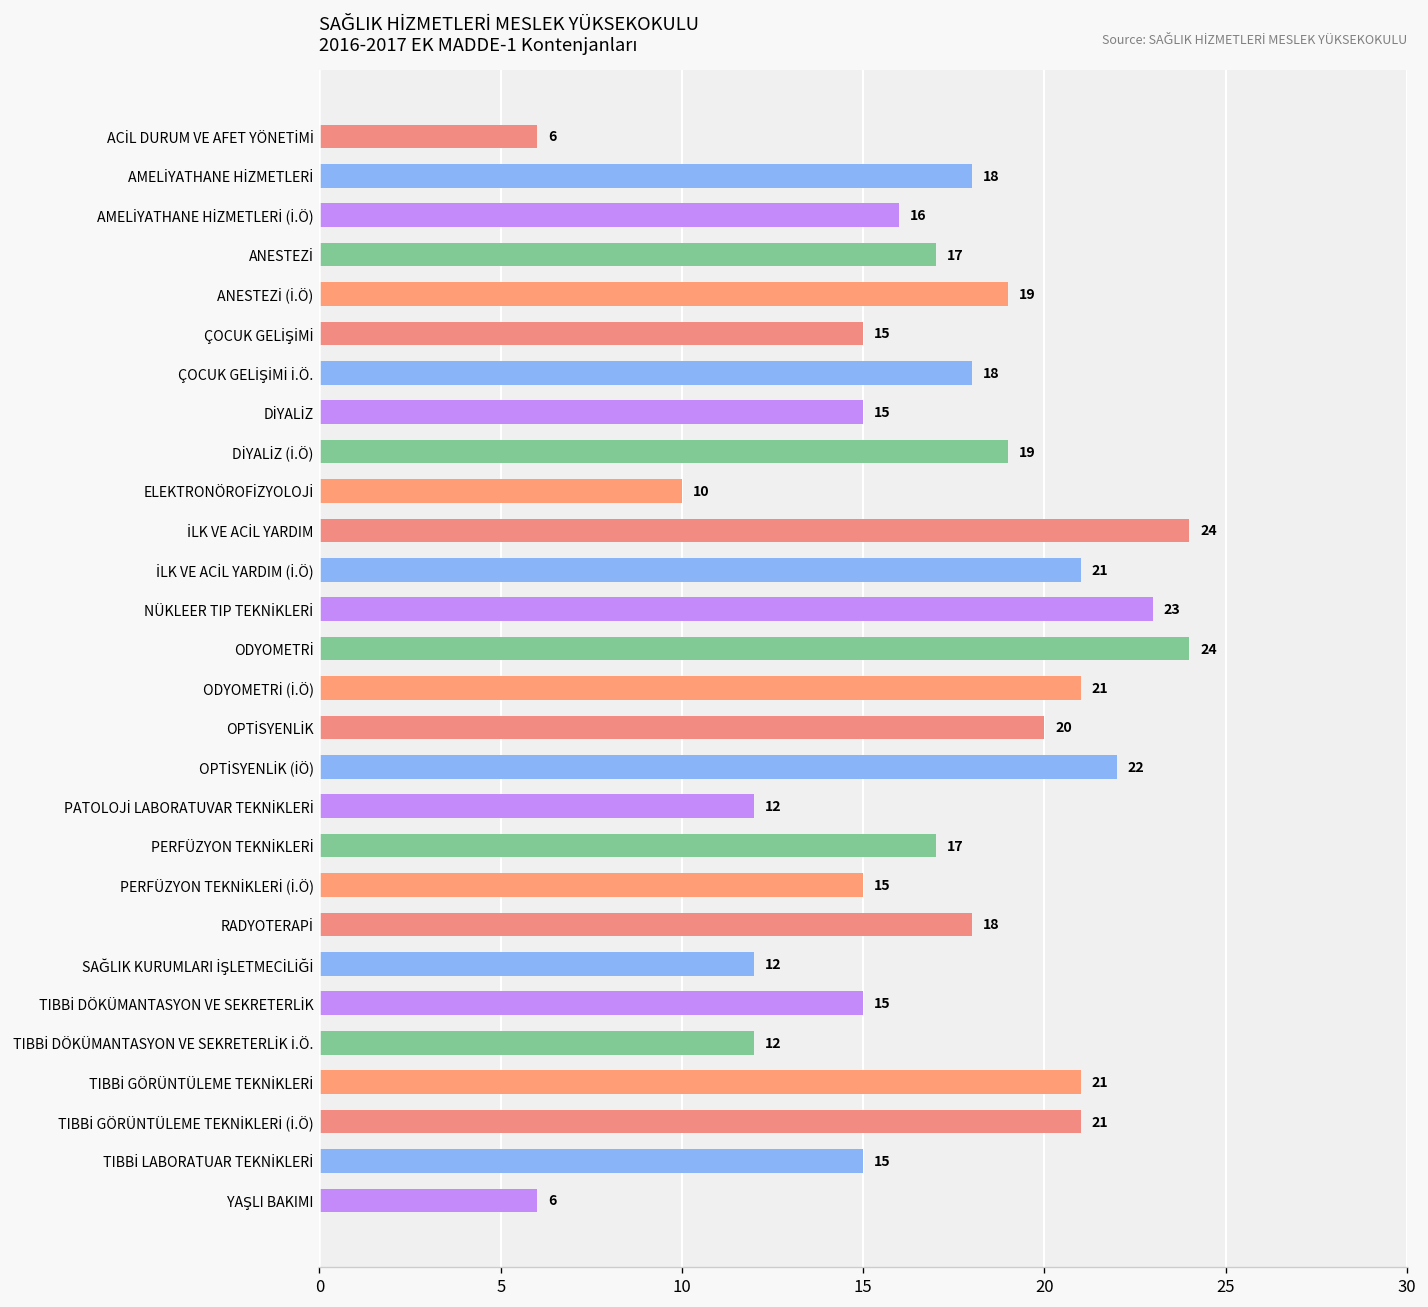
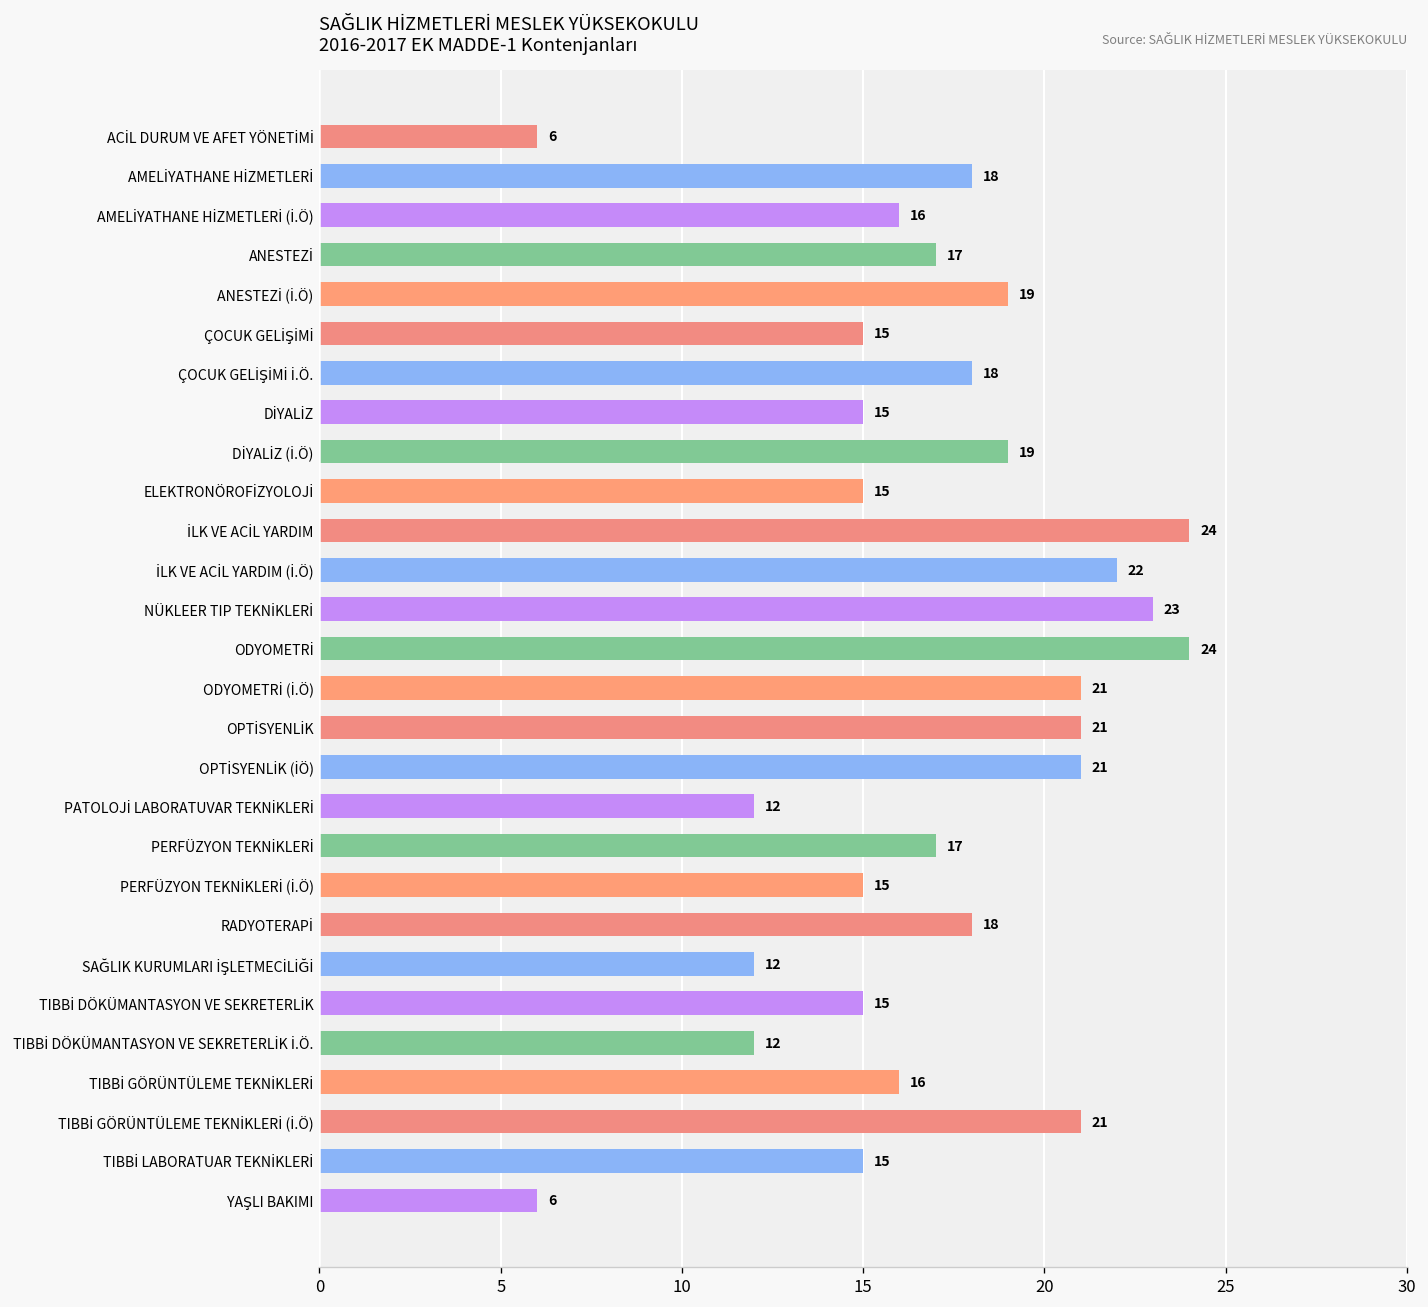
  {
    "ACİL DURUM VE AFET YÖNETİMİ": 6,
    "AMELİYATHANE HİZMETLERİ": 18,
    "AMELİYATHANE HİZMETLERİ (İ.Ö)": 16,
    "ANESTEZİ": 17,
    "ANESTEZİ (İ.Ö)": 19,
    "ÇOCUK GELİŞİMİ": 15,
    "ÇOCUK GELİŞİMİ İ.Ö.": 18,
    "DİYALİZ": 15,
    "DİYALİZ (İ.Ö)": 19,
-   "ELEKTRONÖROFİZYOLOJİ": 10,
+   "ELEKTRONÖROFİZYOLOJİ": 15,
    "İLK VE ACİL YARDIM": 24,
-   "İLK VE ACİL YARDIM (İ.Ö)": 21,
+   "İLK VE ACİL YARDIM (İ.Ö)": 22,
    "NÜKLEER TIP TEKNİKLERİ": 23,
    "ODYOMETRİ": 24,
    "ODYOMETRİ (İ.Ö)": 21,
-   "OPTİSYENLİK": 20,
-   "OPTİSYENLİK (İÖ)": 22,
+   "OPTİSYENLİK": 21,
+   "OPTİSYENLİK (İÖ)": 21,
    "PATOLOJİ LABORATUVAR TEKNİKLERİ": 12,
    "PERFÜZYON TEKNİKLERİ": 17,
    "PERFÜZYON TEKNİKLERİ (İ.Ö)": 15,
    "RADYOTERAPİ": 18,
    "SAĞLIK KURUMLARI İŞLETMECİLİĞİ": 12,
    "TIBBİ DÖKÜMANTASYON VE SEKRETERLİK": 15,
    "TIBBİ DÖKÜMANTASYON VE SEKRETERLİK İ.Ö.": 12,
-   "TIBBİ GÖRÜNTÜLEME TEKNİKLERİ": 21,
+   "TIBBİ GÖRÜNTÜLEME TEKNİKLERİ": 16,
    "TIBBİ GÖRÜNTÜLEME TEKNİKLERİ (İ.Ö)": 21,
    "TIBBİ LABORATUAR TEKNİKLERİ": 15,
    "YAŞLI BAKIMI": 6
  }
